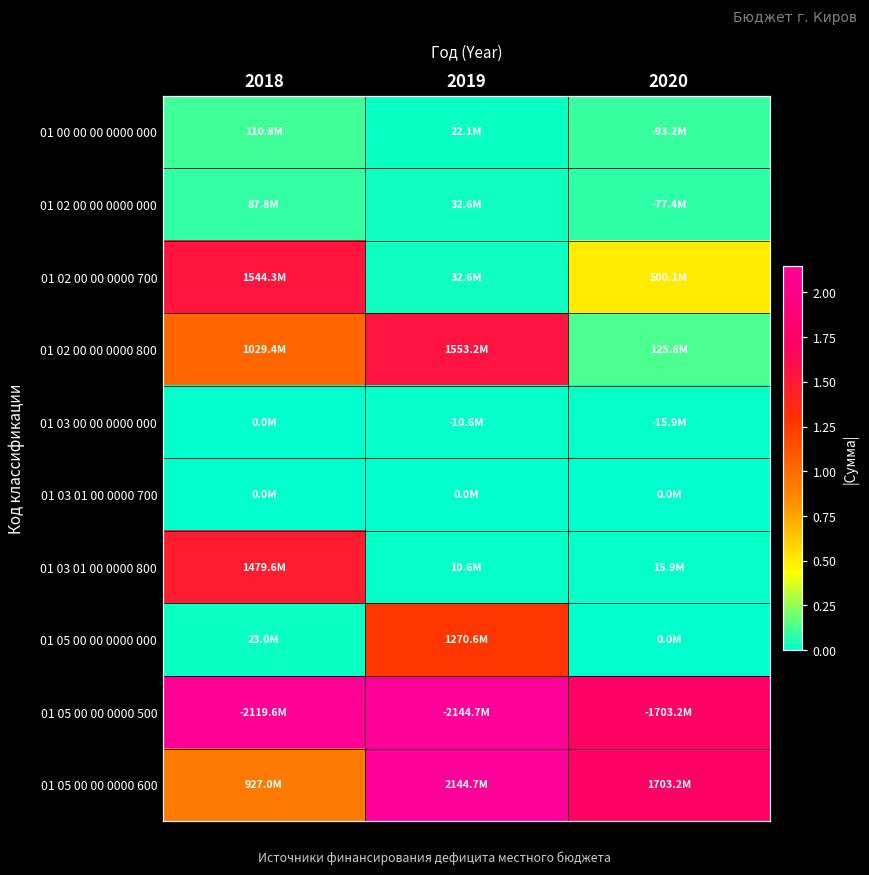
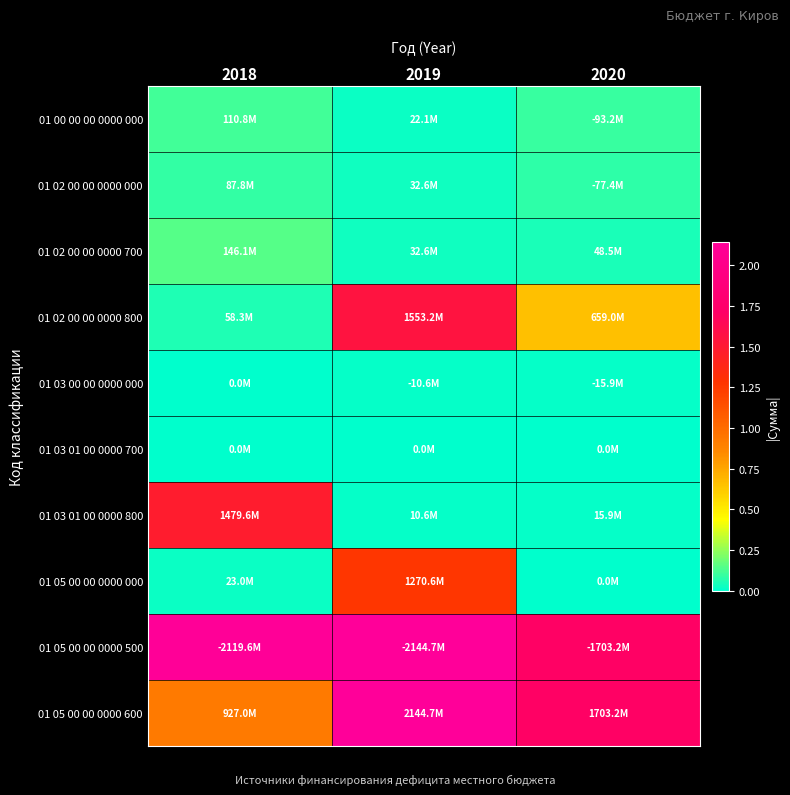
  {
    "01 00 00 00 0000 000": {
      "2018": "110.8M",
      "2019": "22.1M",
      "2020": "-93.2M"
    },
    "01 02 00 00 0000 000": {
      "2018": "87.8M",
      "2019": "32.6M",
      "2020": "-77.4M"
    },
    "01 02 00 00 0000 700": {
-     "2018": "1544.3M",
+     "2018": "146.1M",
      "2019": "32.6M",
-     "2020": "500.1M"
+     "2020": "48.5M"
    },
    "01 02 00 00 0000 800": {
-     "2018": "1029.4M",
+     "2018": "58.3M",
      "2019": "1553.2M",
-     "2020": "125.8M"
+     "2020": "659.0M"
    },
    "01 03 00 00 0000 000": {
      "2018": "0.0M",
      "2019": "-10.6M",
      "2020": "-15.9M"
    },
    "01 03 01 00 0000 700": {
      "2018": "0.0M",
      "2019": "0.0M",
      "2020": "0.0M"
    },
    "01 03 01 00 0000 800": {
      "2018": "1479.6M",
      "2019": "10.6M",
      "2020": "15.9M"
    },
    "01 05 00 00 0000 000": {
      "2018": "23.0M",
      "2019": "1270.6M",
      "2020": "0.0M"
    },
    "01 05 00 00 0000 500": {
      "2018": "-2119.6M",
      "2019": "-2144.7M",
      "2020": "-1703.2M"
    },
    "01 05 00 00 0000 600": {
      "2018": "927.0M",
      "2019": "2144.7M",
      "2020": "1703.2M"
    }
  }
